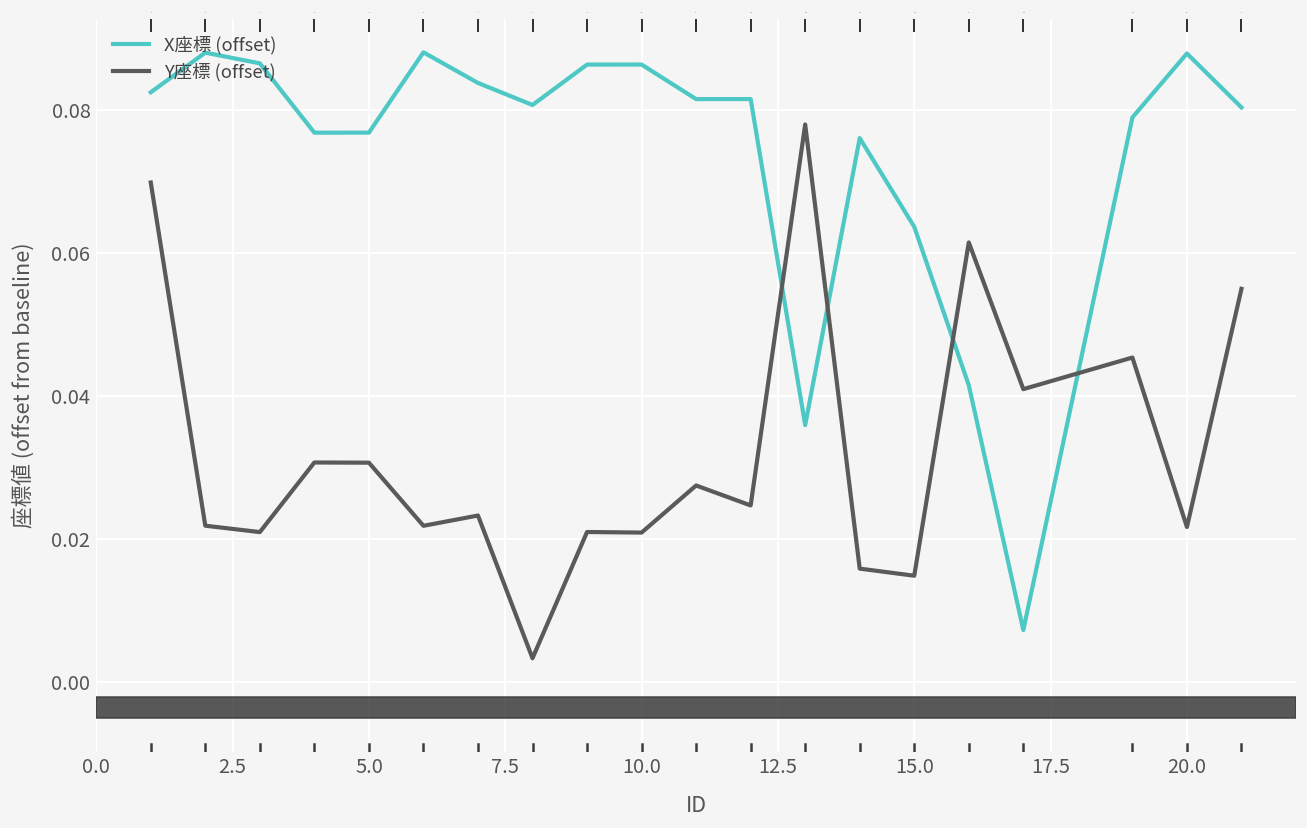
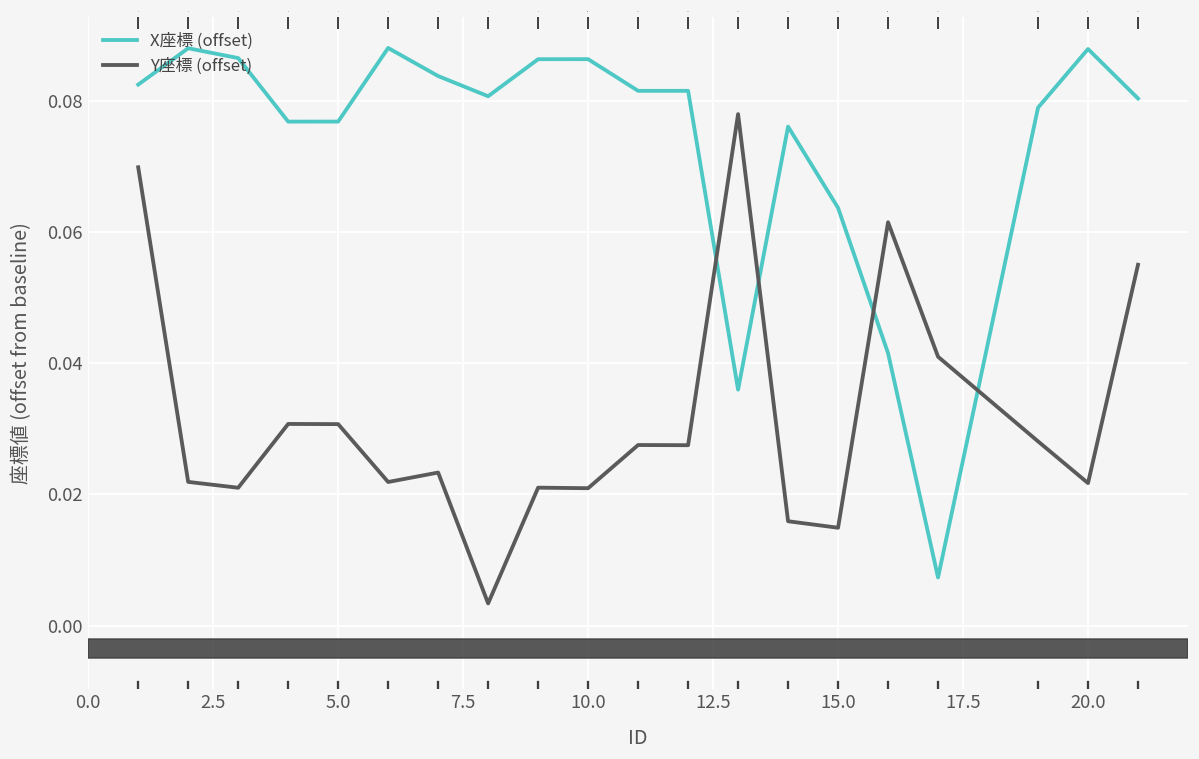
  {
    "X座標 (offset)": {
      "1": 0.082,
      "2": 0.088,
      "3": 0.087,
      "4": 0.077,
      "5.0": 0.077,
      "6": 0.088,
      "7": 0.084,
      "8": 0.081,
      "9": 0.086,
      "10.0": 0.086,
      "11": 0.082,
      "12": 0.082,
      "13": 0.036,
      "14": 0.076,
      "15.0": 0.064,
      "16": 0.042,
      "17": 0.007,
      "19": 0.079,
      "20.0": 0.088,
      "21": 0.080
    },
    "Y座標 (offset)": {
      "1": 0.070,
      "2": 0.022,
      "3": 0.021,
      "4": 0.031,
      "5.0": 0.031,
      "6": 0.022,
      "7": 0.023,
      "8": 0.003,
      "9": 0.021,
      "10.0": 0.021,
      "11": 0.028,
-     "12": 0.025,
+     "12": 0.027,
      "13": 0.078,
      "14": 0.016,
      "15.0": 0.015,
      "16": 0.061,
      "17": 0.041,
-     "19": 0.045,
+     "19": 0.028,
      "20.0": 0.022,
      "21": 0.055
    }
  }
